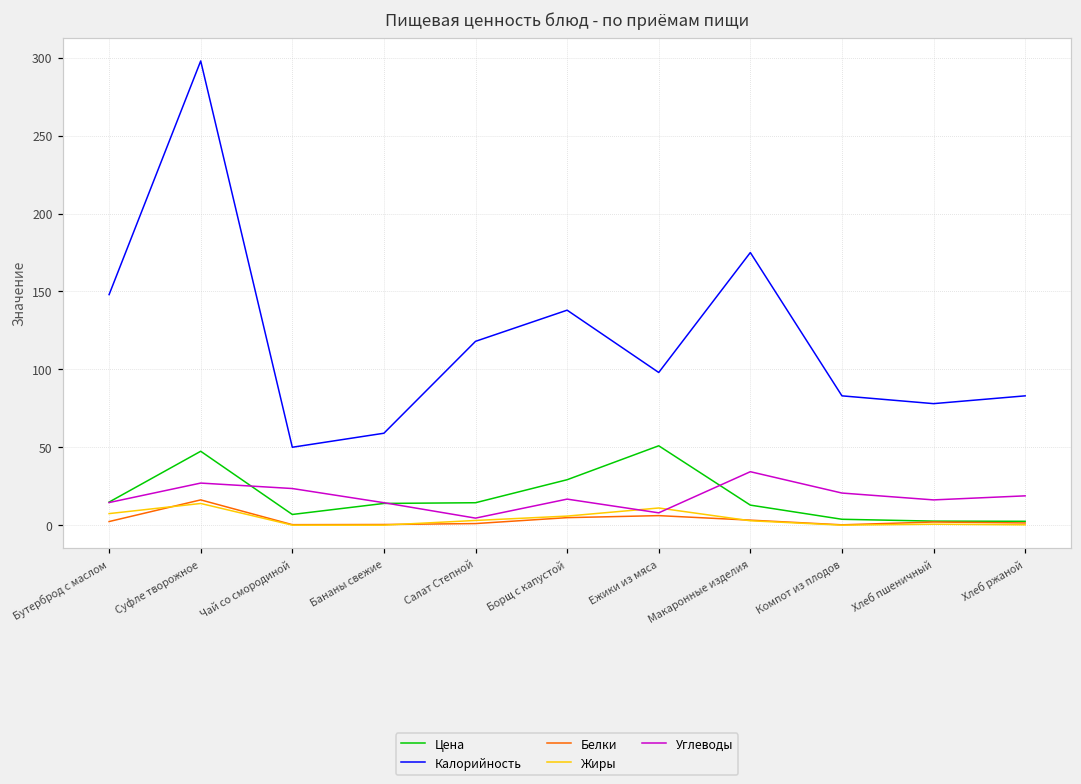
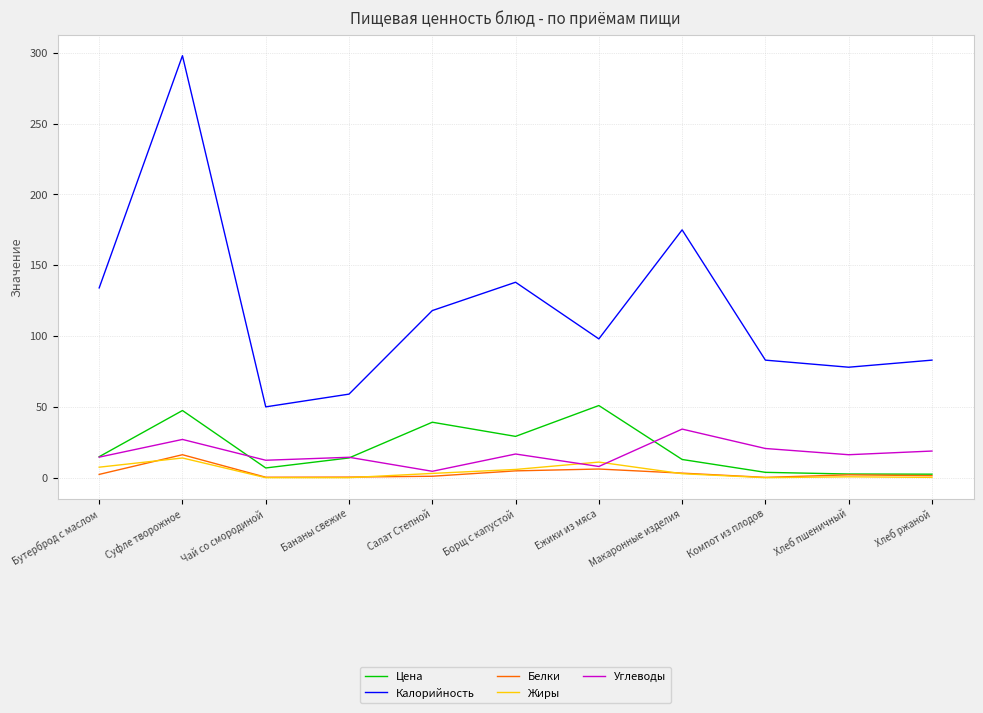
  {
    "Цена": {
      "Суфле творожное": 47,
      "Чай со смородиной": 7,
-     "Салат Степной": 14,
+     "Салат Степной": 39,
      "Борщ с капустой": 29,
      "Ежики из мяса": 51,
      "Макаронные изделия": 13,
      "Компот из плодов": 4
    },
    "Калорийность": {
-     "Бутерброд с маслом": 148,
+     "Бутерброд с маслом": 134,
      "Суфле творожное": 298,
      "Чай со смородиной": 50,
      "Бананы свежие": 59,
      "Салат Степной": 118,
      "Борщ с капустой": 138,
      "Ежики из мяса": 98,
      "Макаронные изделия": 175,
      "Компот из плодов": 83,
      "Хлеб пшеничный": 78,
      "Хлеб ржаной": 83
    },
    "Белки": {
      "Бутерброд с маслом": 2,
      "Суфле творожное": 16,
      "Салат Степной": 1,
      "Ежики из мяса": 6
    },
    "Жиры": {
      "Бутерброд с маслом": 7,
      "Суфле творожное": 14,
      "Ежики из мяса": 11
    },
    "Углеводы": {
      "Суфле творожное": 27,
-     "Чай со смородиной": 24,
+     "Чай со смородиной": 12,
      "Борщ с капустой": 17,
      "Ежики из мяса": 8,
      "Макаронные изделия": 34,
      "Компот из плодов": 21,
      "Хлеб пшеничный": 16,
      "Хлеб ржаной": 19
    }
  }
